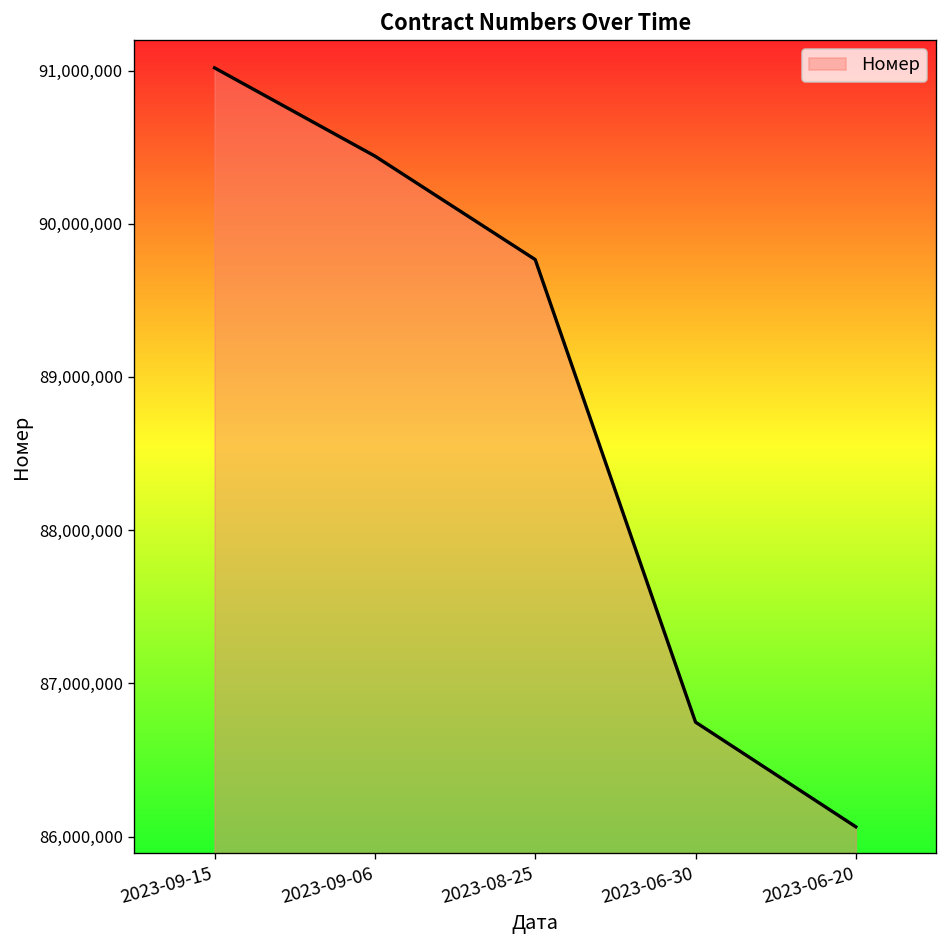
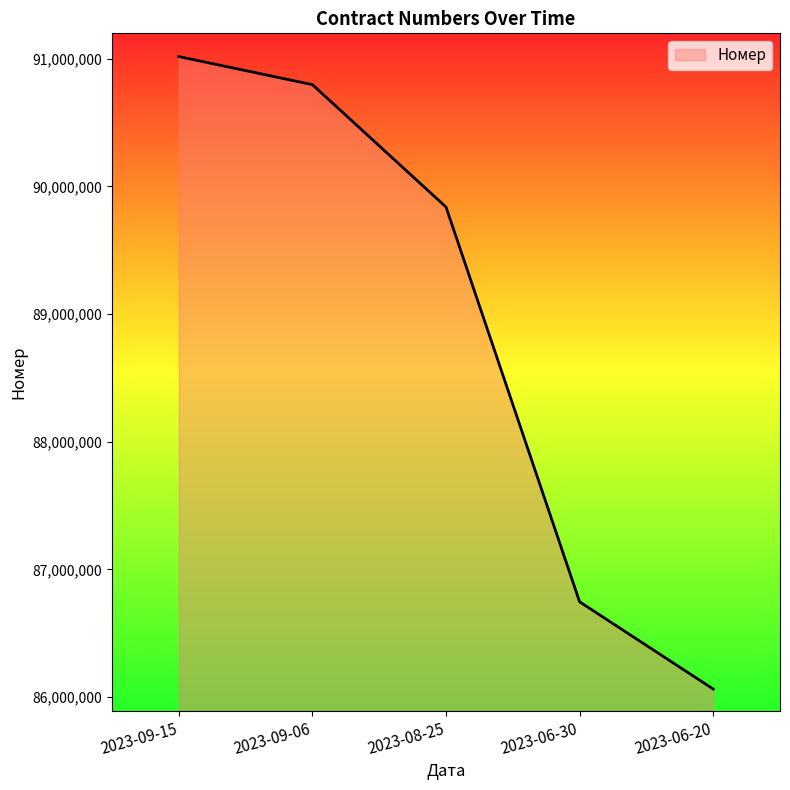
  {
    "2023-09-15": "91,020,000",
-   "2023-09-06": "90,440,000",
-   "2023-08-25": "89,770,000",
+   "2023-09-06": "90,800,000",
+   "2023-08-25": "89,840,000",
    "2023-06-30": "86,750,000",
    "2023-06-20": "86,060,000"
  }
